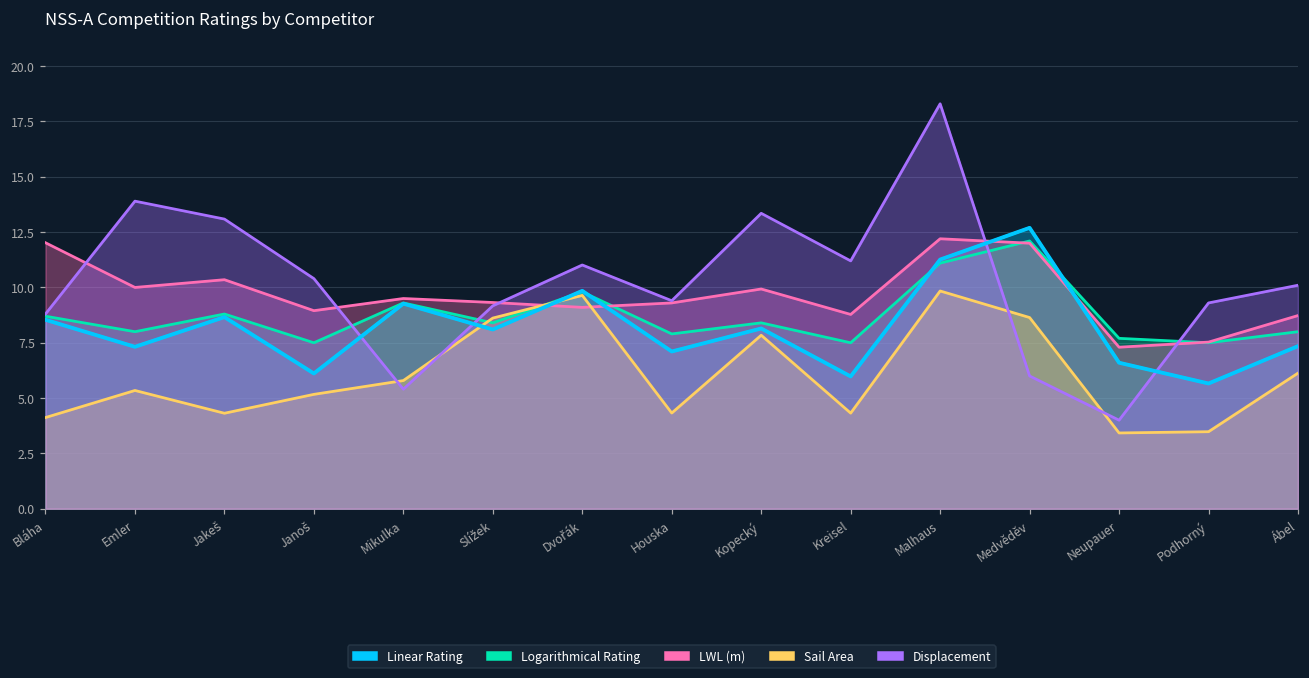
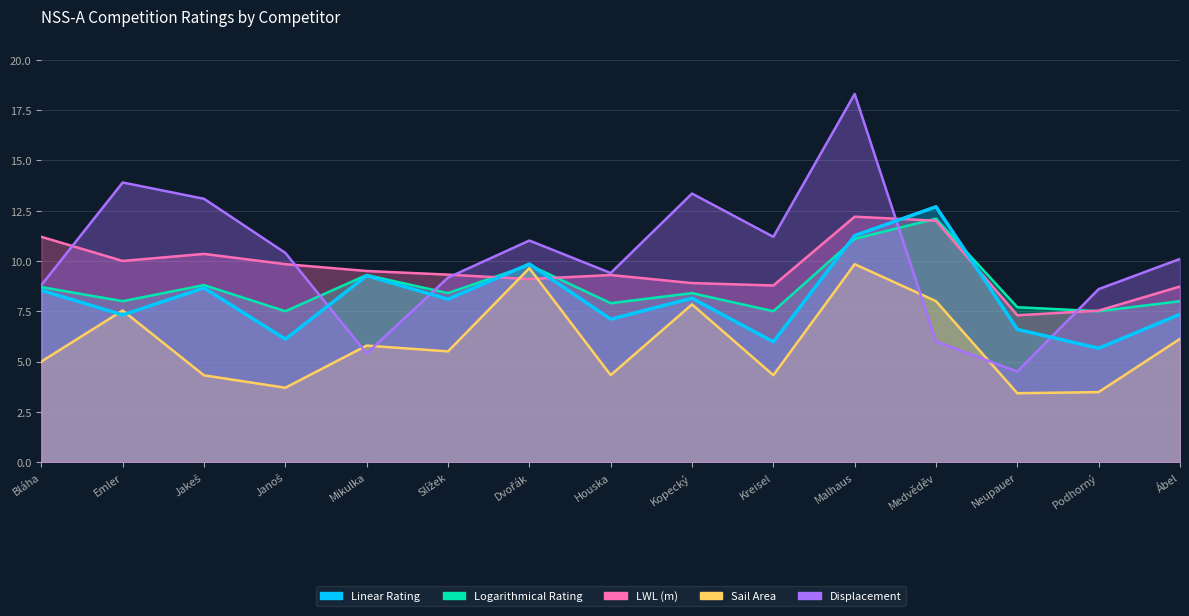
  {
    "LWL (m)": {
-     "Bláha": 12.0,
+     "Bláha": 11.2,
      "Emler": 10.0,
      "Jakeš": 10.4,
-     "Janoš": 9.0,
+     "Janoš": 9.8,
      "Mikulka": 9.5,
      "Slížek": 9.3,
      "Dvořák": 9.1,
-     "Kopecký": 9.9,
+     "Kopecký": 8.9,
      "Kreisel": 8.8,
      "Malhaus": 12.2,
      "Neupauer": 7.3,
      "Ábel": 8.7
    },
    "Sail Area": {
-     "Bláha": 4.1,
-     "Emler": 5.3,
+     "Bláha": 5.0,
+     "Emler": 7.5,
      "Jakeš": 4.3,
-     "Janoš": 5.2,
+     "Janoš": 3.7,
      "Mikulka": 5.8,
-     "Slížek": 8.6,
+     "Slížek": 5.5,
      "Dvořák": 9.6,
      "Houska": 4.3,
      "Kopecký": 7.8,
      "Kreisel": 4.3,
      "Malhaus": 9.8,
-     "Medvěděv": 8.6,
+     "Medvěděv": 8.0,
      "Neupauer": 3.4,
      "Podhorný": 3.5,
      "Ábel": 6.1
    },
    "Displacement": {
      "Emler": 13.9,
      "Jakeš": 13.1,
      "Janoš": 10.4,
      "Mikulka": 5.4,
      "Slížek": 9.2,
      "Dvořák": 11.0,
      "Kopecký": 13.4,
      "Kreisel": 11.2,
      "Malhaus": 18.3,
      "Medvěděv": 6.0,
-     "Neupauer": 4.0,
-     "Podhorný": 9.3,
+     "Neupauer": 4.5,
+     "Podhorný": 8.6,
      "Ábel": 10.1
    }
  }
